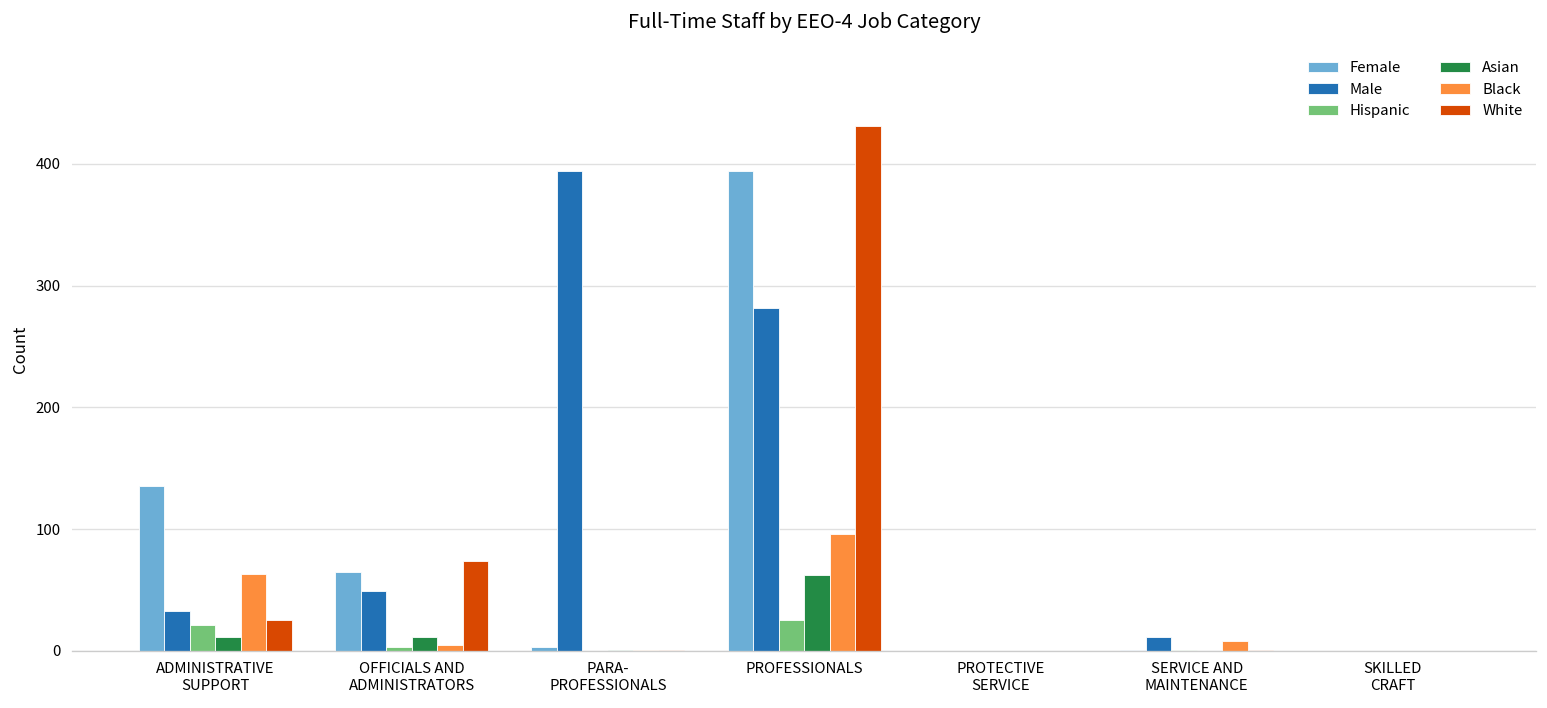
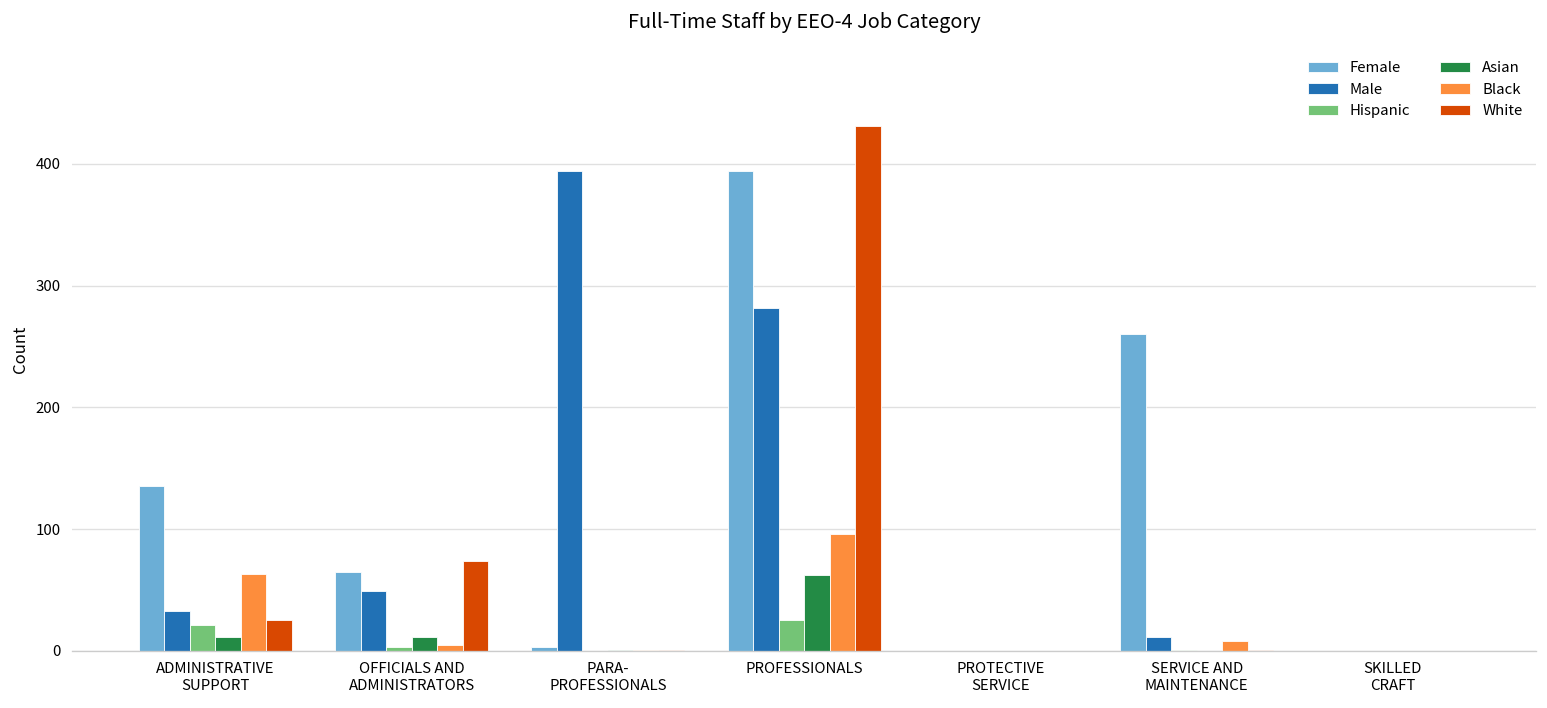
  {
    "Female": {
      "ADMINISTRATIVE SUPPORT": 135,
      "OFFICIALS AND ADMINISTRATORS": 65,
      "PARA- PROFESSIONALS": 3,
      "PROFESSIONALS": 394,
      "PROTECTIVE SERVICE": 0,
-     "SERVICE AND MAINTENANCE": 1,
+     "SERVICE AND MAINTENANCE": 260,
      "SKILLED CRAFT": 0
    },
    "Male": {
      "ADMINISTRATIVE SUPPORT": 33,
      "OFFICIALS AND ADMINISTRATORS": 49,
      "PARA- PROFESSIONALS": 394,
      "PROFESSIONALS": 282,
      "PROTECTIVE SERVICE": 0,
      "SERVICE AND MAINTENANCE": 11,
      "SKILLED CRAFT": 0
    },
    "Hispanic": {
      "ADMINISTRATIVE SUPPORT": 21,
      "OFFICIALS AND ADMINISTRATORS": 3,
      "PARA- PROFESSIONALS": 0,
      "PROFESSIONALS": 25,
      "PROTECTIVE SERVICE": 0,
      "SKILLED CRAFT": 0
    },
    "Asian": {
      "ADMINISTRATIVE SUPPORT": 11,
      "OFFICIALS AND ADMINISTRATORS": 11,
      "PROFESSIONALS": 62,
      "PROTECTIVE SERVICE": 0,
      "SERVICE AND MAINTENANCE": 0,
      "SKILLED CRAFT": 0
    },
    "Black": {
      "ADMINISTRATIVE SUPPORT": 63,
      "OFFICIALS AND ADMINISTRATORS": 5,
      "PROFESSIONALS": 96,
      "PROTECTIVE SERVICE": 0,
      "SERVICE AND MAINTENANCE": 8,
      "SKILLED CRAFT": 0
    },
    "White": {
      "ADMINISTRATIVE SUPPORT": 25,
      "OFFICIALS AND ADMINISTRATORS": 74,
      "PROFESSIONALS": 431,
      "PROTECTIVE SERVICE": 0,
      "SKILLED CRAFT": 0
    }
  }
